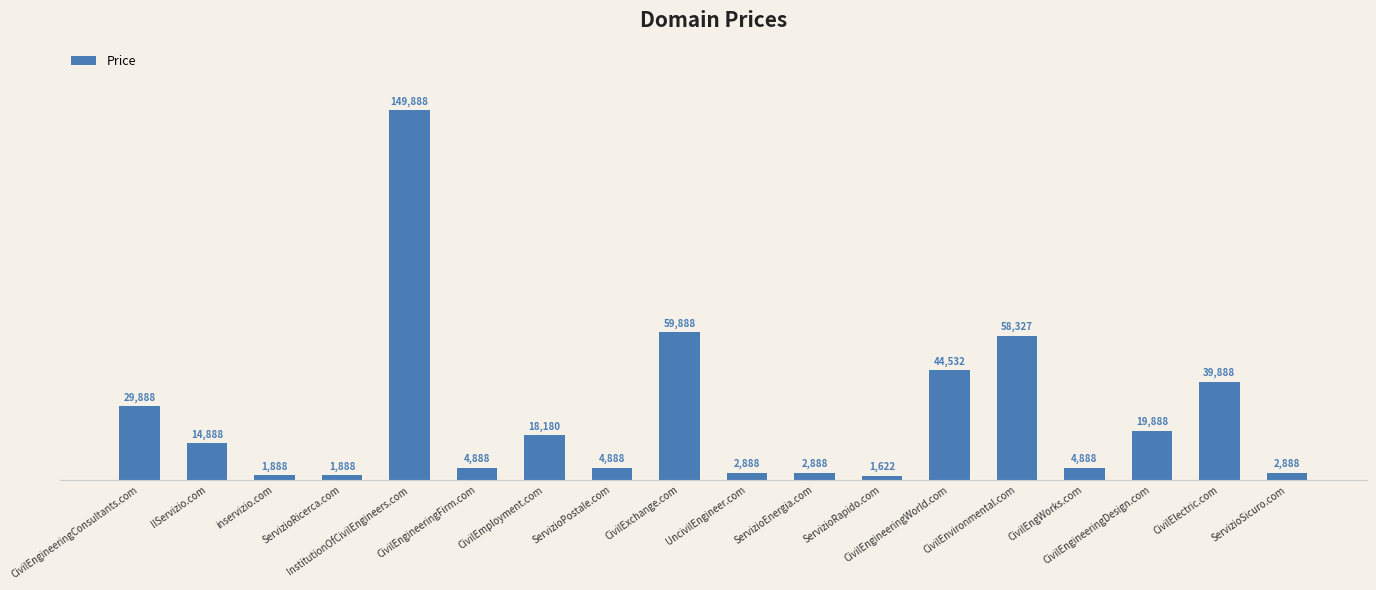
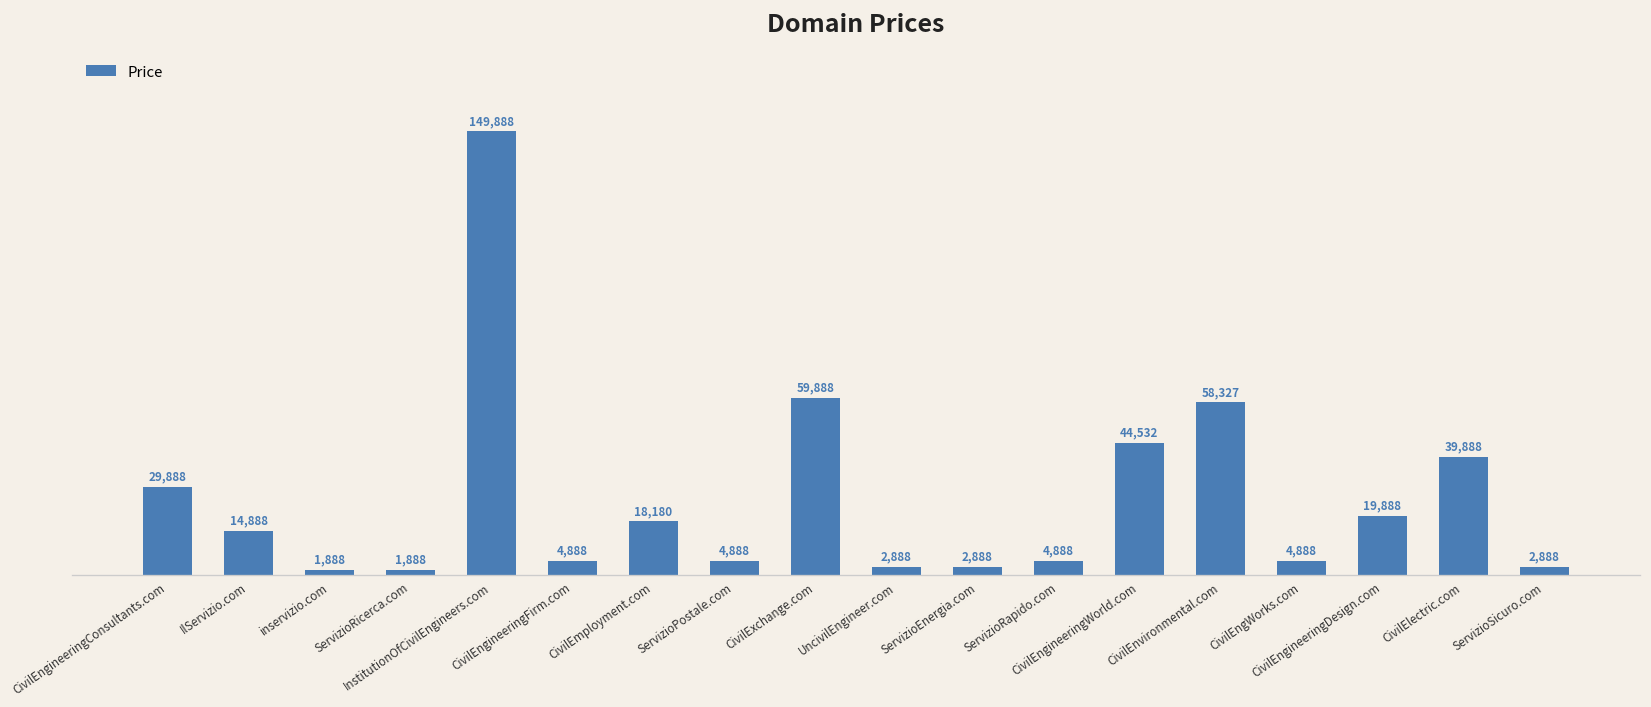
  {
    "CivilEngineeringConsultants.com": "29,888",
    "IlServizio.com": "14,888",
    "inservizio.com": "1,888",
    "ServizioRicerca.com": "1,888",
    "InstitutionOfCivilEngineers.com": "149,888",
    "CivilEngineeringFirm.com": "4,888",
    "CivilEmployment.com": "18,180",
    "ServizioPostale.com": "4,888",
    "CivilExchange.com": "59,888",
    "UncivilEngineer.com": "2,888",
    "ServizioEnergia.com": "2,888",
-   "ServizioRapido.com": "1,622",
+   "ServizioRapido.com": "4,888",
    "CivilEngineeringWorld.com": "44,532",
    "CivilEnvironmental.com": "58,327",
    "CivilEngWorks.com": "4,888",
    "CivilEngineeringDesign.com": "19,888",
    "CivilElectric.com": "39,888",
    "ServizioSicuro.com": "2,888"
  }
